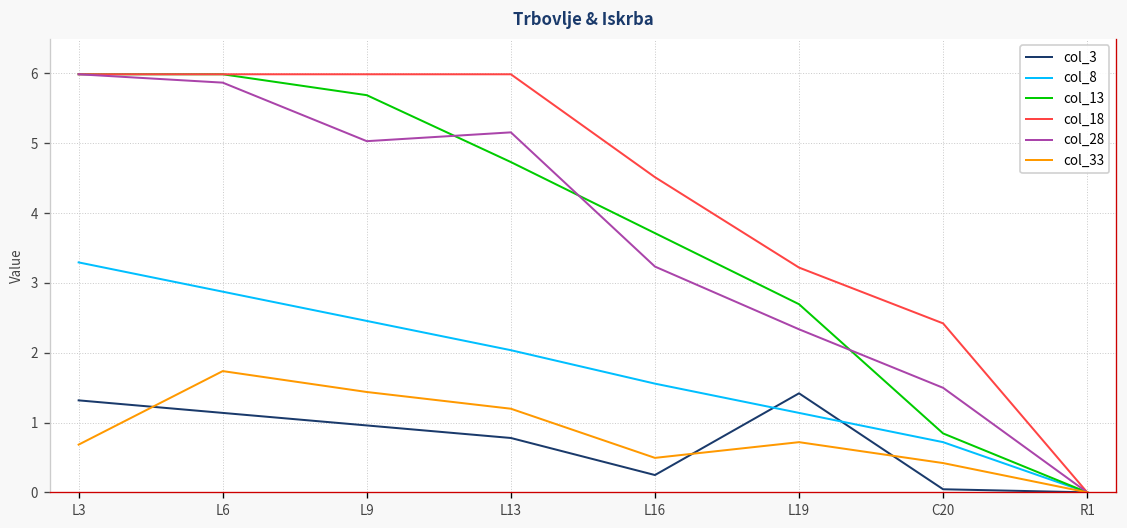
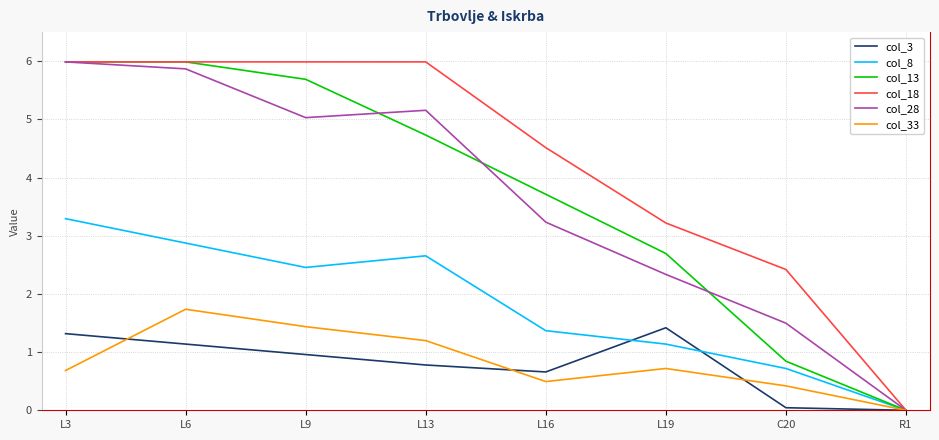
  {
    "col_3": {
      "L3": 1.3,
      "L6": 1.1,
      "L9": 1.0,
      "L13": 0.8,
-     "L16": 0.2,
+     "L16": 0.7,
      "L19": 1.4,
      "C20": 0.0
    },
    "col_8": {
      "L3": 3.3,
      "L6": 2.9,
      "L9": 2.5,
-     "L13": 2.0,
-     "L16": 1.6,
+     "L13": 2.7,
+     "L16": 1.4,
      "L19": 1.1,
      "C20": 0.7
    },
    "col_13": {
      "L9": 5.7,
      "L13": 4.7,
      "L16": 3.7,
      "L19": 2.7,
      "C20": 0.8
    },
    "col_18": {
      "L9": 6.0,
      "L13": 6.0,
      "L16": 4.5,
      "L19": 3.2,
      "C20": 2.4
    },
    "col_28": {
      "L6": 5.9,
      "L9": 5.0,
      "L13": 5.2,
      "L16": 3.2,
      "L19": 2.3,
      "C20": 1.5
    },
    "col_33": {
      "L3": 0.7,
      "L6": 1.7,
      "L9": 1.4,
      "L13": 1.2,
      "L16": 0.5,
      "L19": 0.7,
      "C20": 0.4
    }
  }
